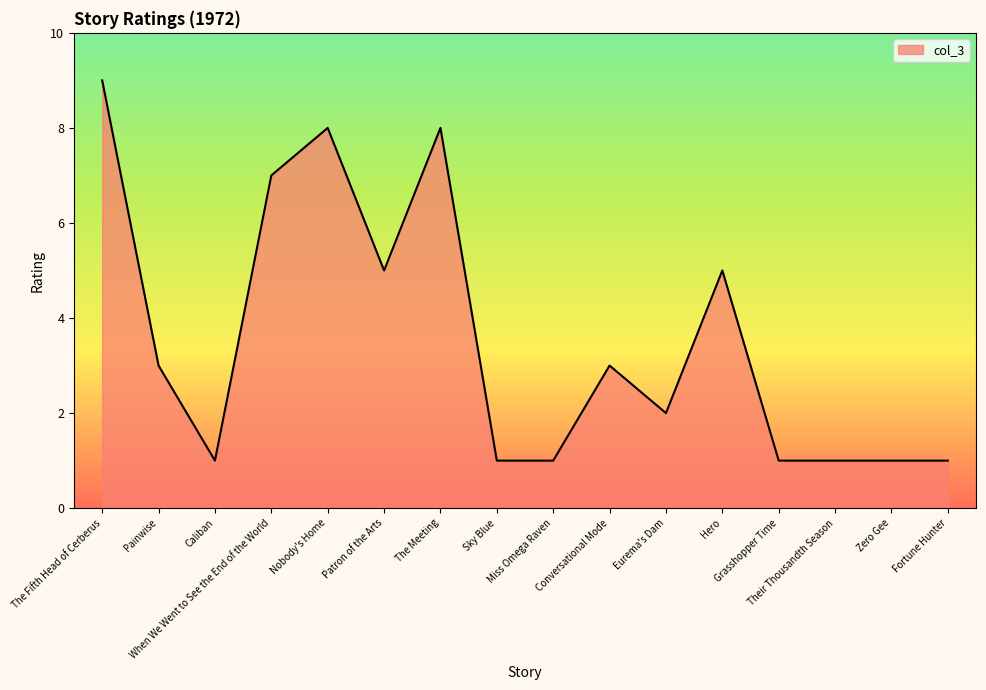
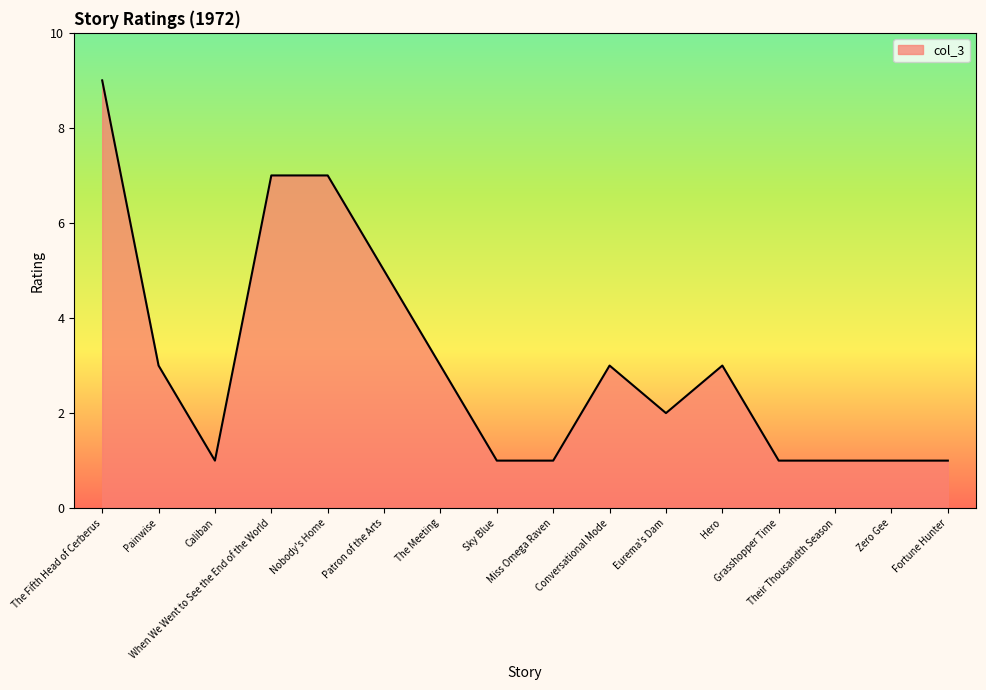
  {
    "The Fifth Head of Cerberus": 9,
    "Painwise": 3,
    "Caliban": 1,
    "When We Went to See the End of the World": 7,
-   "Nobody's Home": 8,
+   "Nobody's Home": 7,
    "Patron of the Arts": 5,
-   "The Meeting": 8,
+   "The Meeting": 3,
    "Sky Blue": 1,
    "Miss Omega Raven": 1,
    "Conversational Mode": 3,
    "Eurema's Dam": 2,
-   "Hero": 5,
+   "Hero": 3,
    "Grasshopper Time": 1,
    "Their Thousandth Season": 1,
    "Zero Gee": 1,
    "Fortune Hunter": 1
  }
